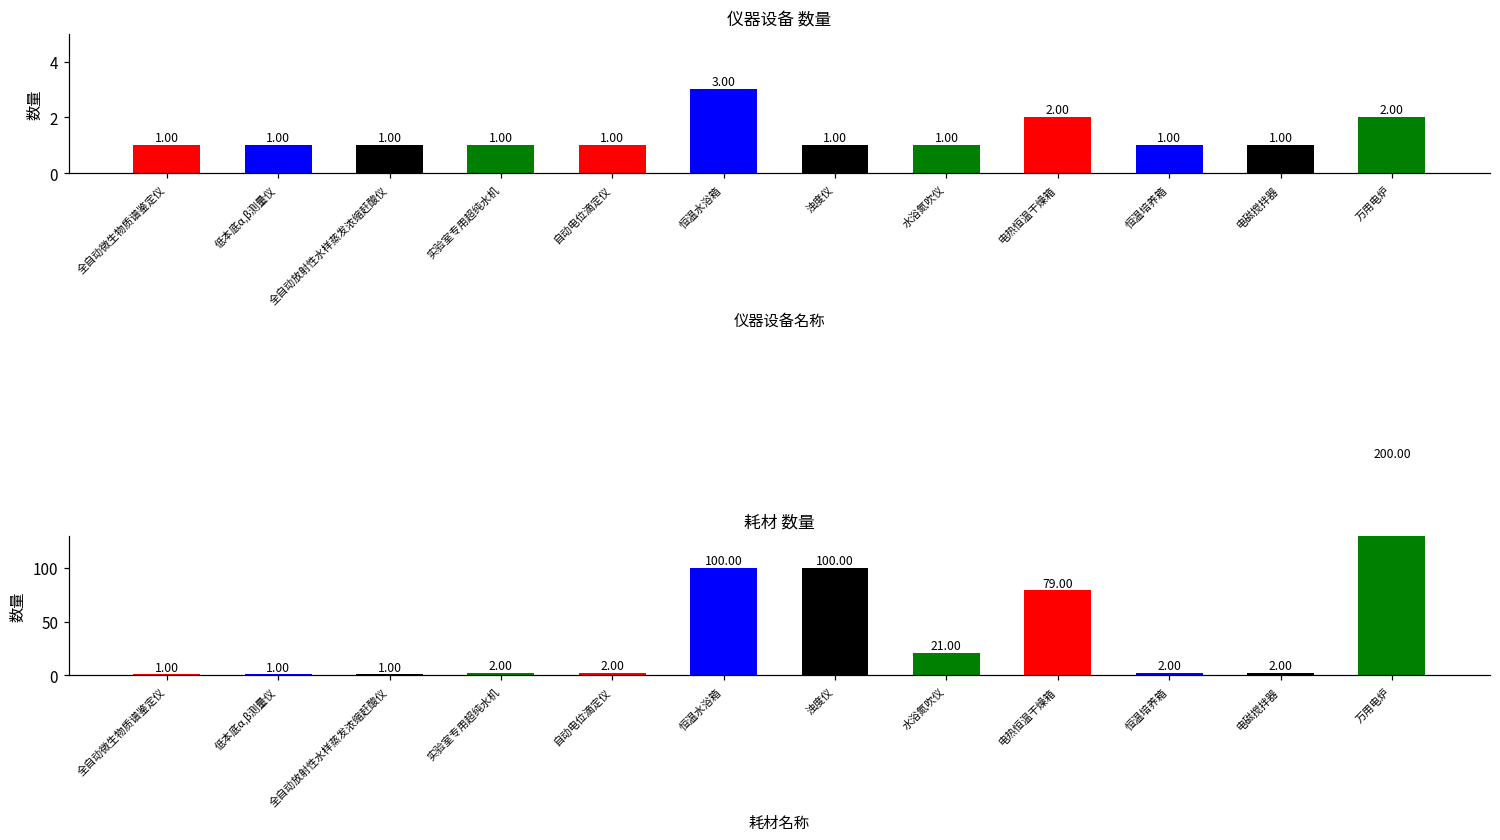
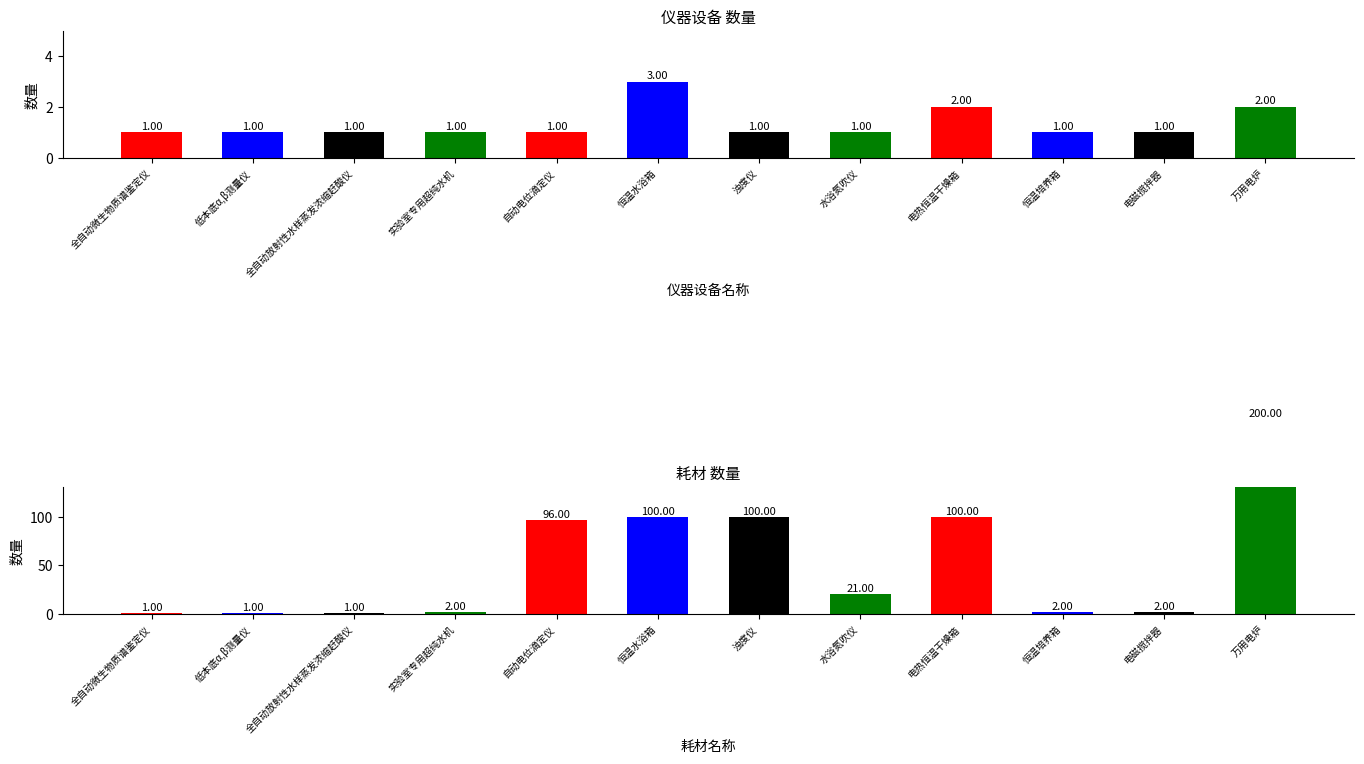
  {
    "仪器设备 数量": {
      "全自动微生物质谱鉴定仪": 1.00,
      "低本底α,β测量仪": 1.00,
      "全自动放射性水样蒸发浓缩赶酸仪": 1.00,
      "实验室专用超纯水机": 1.00,
      "自动电位滴定仪": 1.00,
      "恒温水浴箱": 3.00,
      "浊度仪": 1.00,
      "水浴氮吹仪": 1.00,
      "电热恒温干燥箱": 2.00,
      "恒温培养箱": 1.00,
      "电磁搅拌器": 1.00,
      "万用电炉": 2.00
    },
    "耗材 数量": {
      "全自动微生物质谱鉴定仪": 1.00,
      "低本底α,β测量仪": 1.00,
      "全自动放射性水样蒸发浓缩赶酸仪": 1.00,
      "实验室专用超纯水机": 2.00,
-     "自动电位滴定仪": 2.00,
+     "自动电位滴定仪": 96.00,
      "恒温水浴箱": 100.00,
      "浊度仪": 100.00,
      "水浴氮吹仪": 21.00,
-     "电热恒温干燥箱": 79.00,
+     "电热恒温干燥箱": 100.00,
      "恒温培养箱": 2.00,
      "电磁搅拌器": 2.00
    }
  }
